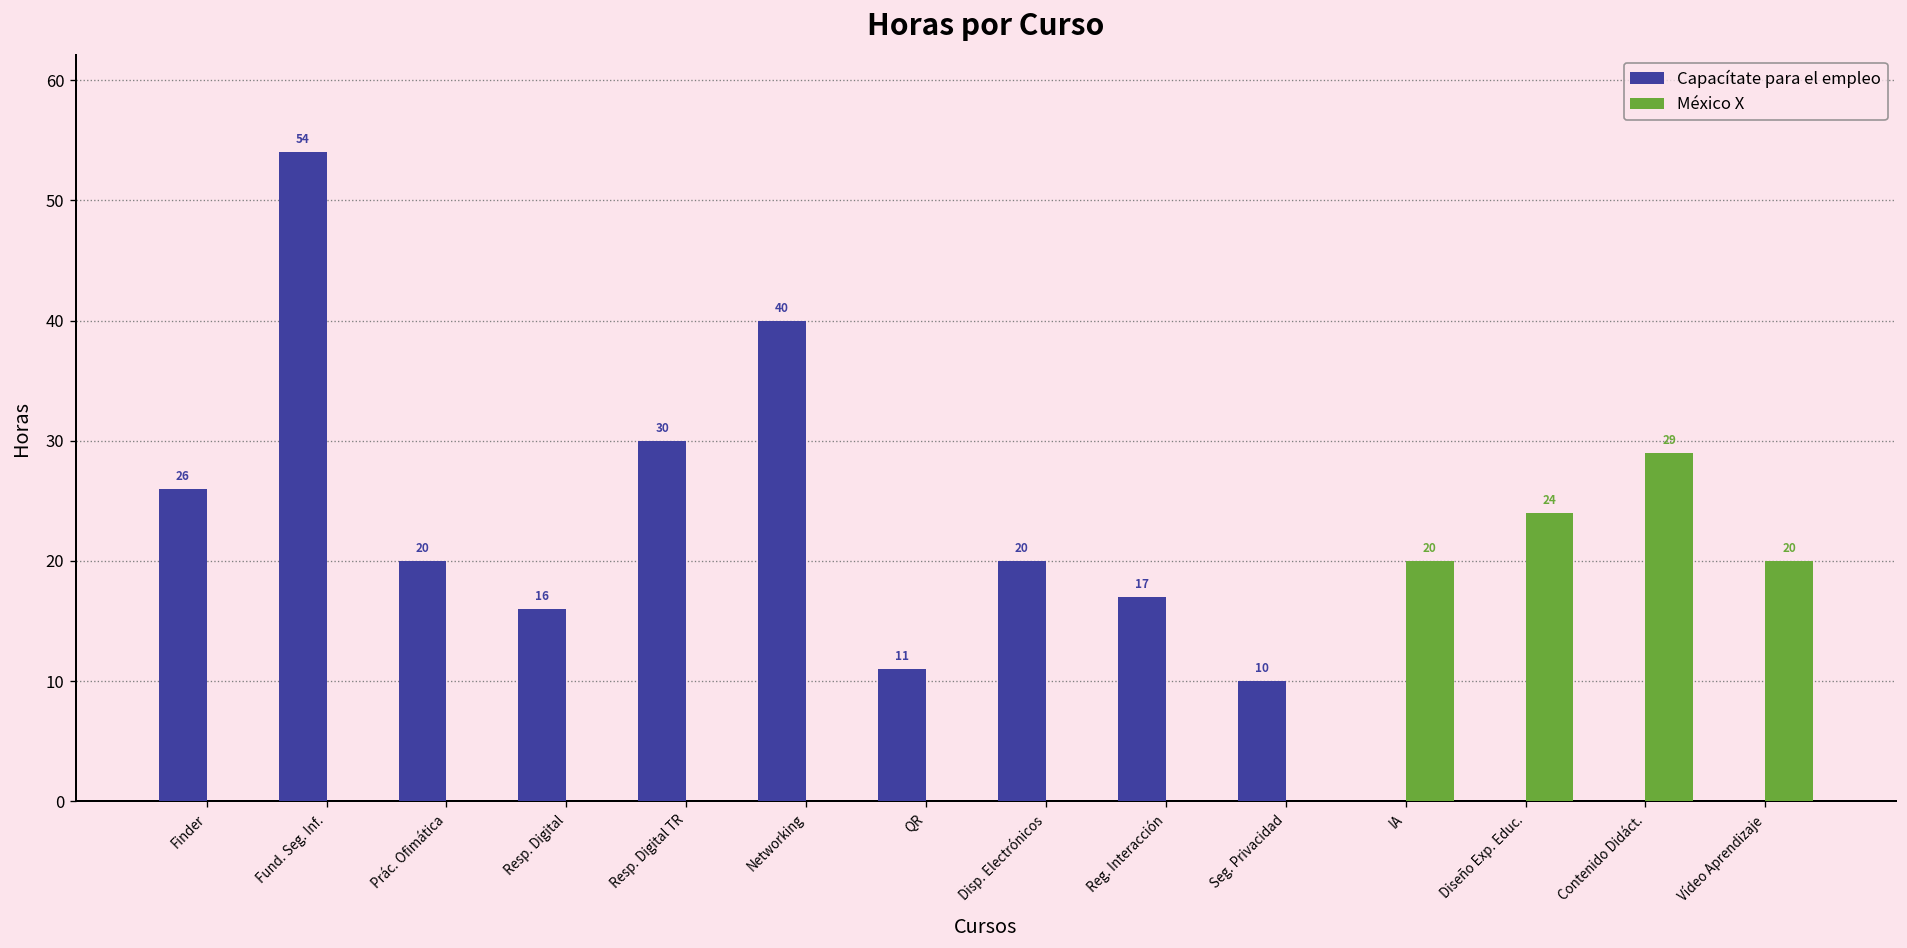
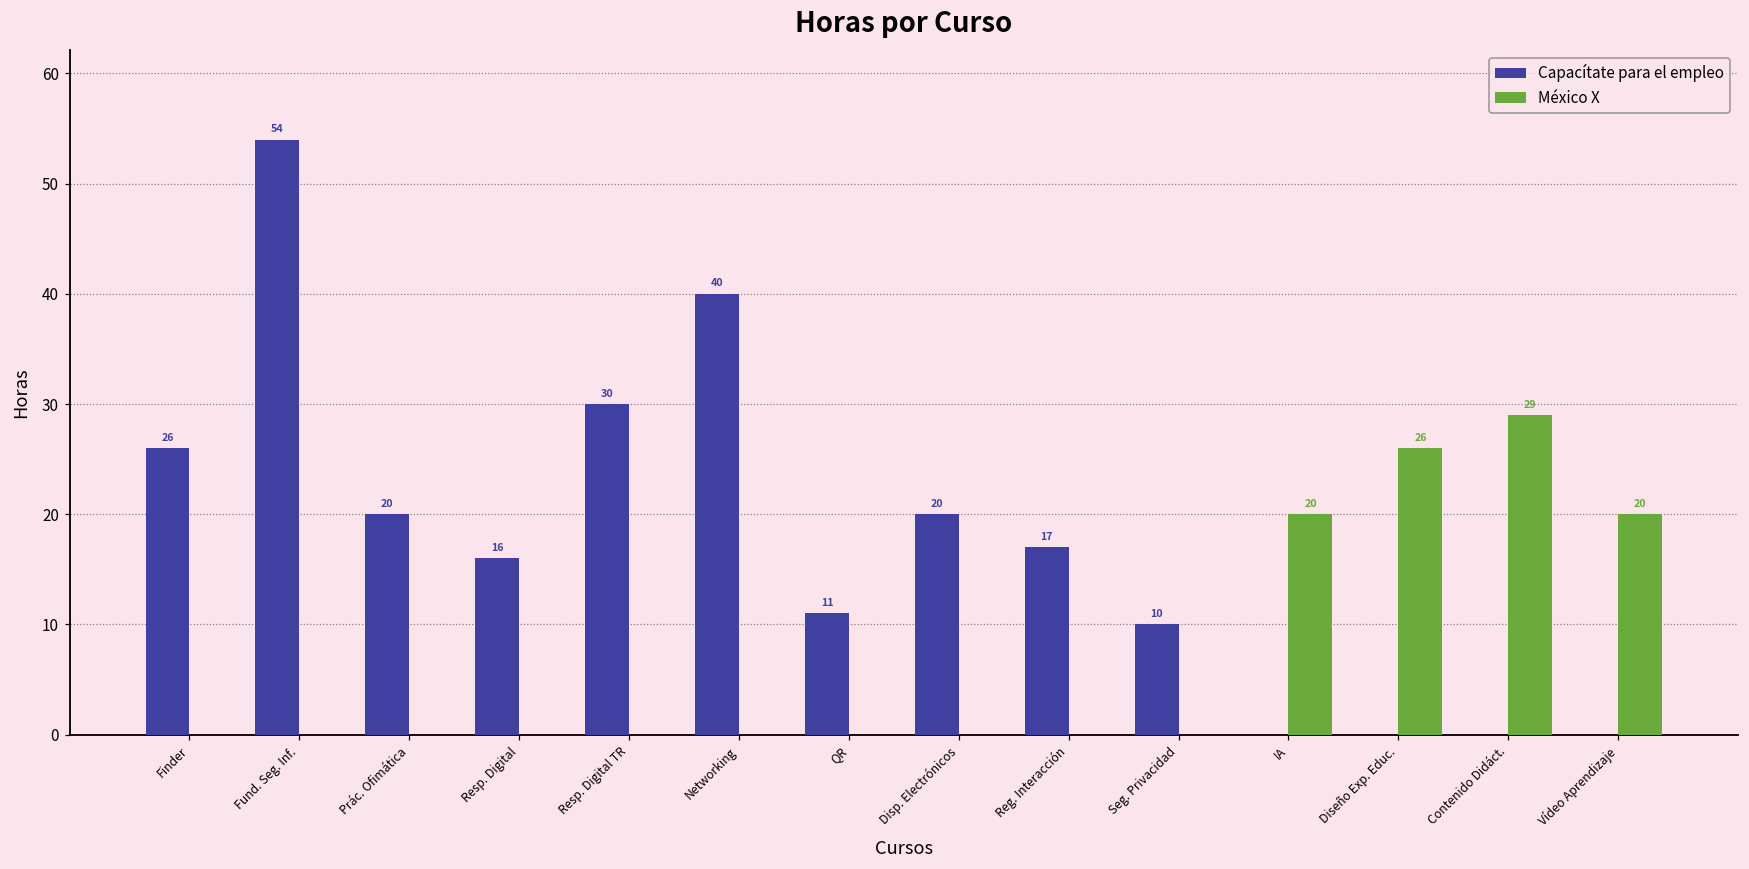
  {
    "Capacítate para el empleo": {
      "Finder": 26,
      "Fund. Seg. Inf.": 54,
      "Prác. Ofimática": 20,
      "Resp. Digital": 16,
      "Resp. Digital TR": 30,
      "Networking": 40,
      "QR": 11,
      "Disp. Electrónicos": 20,
      "Reg. Interacción": 17,
      "Seg. Privacidad": 10
    },
    "México X": {
      "IA": 20,
-     "Diseño Exp. Educ.": 24,
+     "Diseño Exp. Educ.": 26,
      "Contenido Didáct.": 29,
      "Vídeo Aprendizaje": 20
    }
  }
